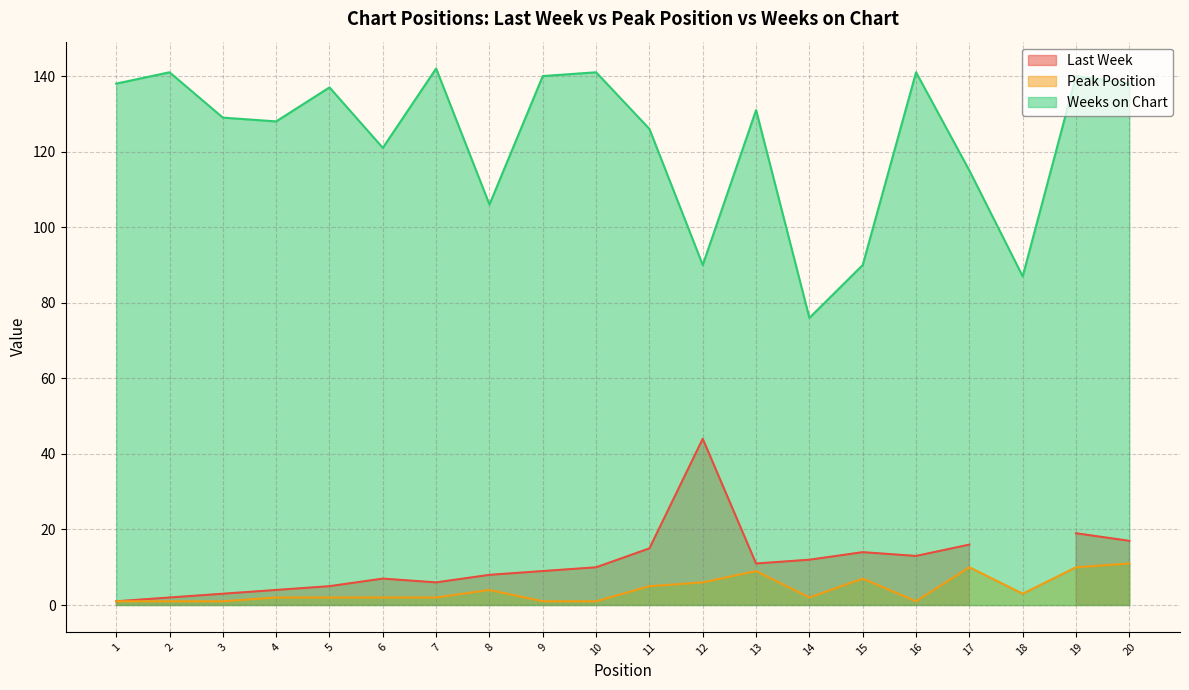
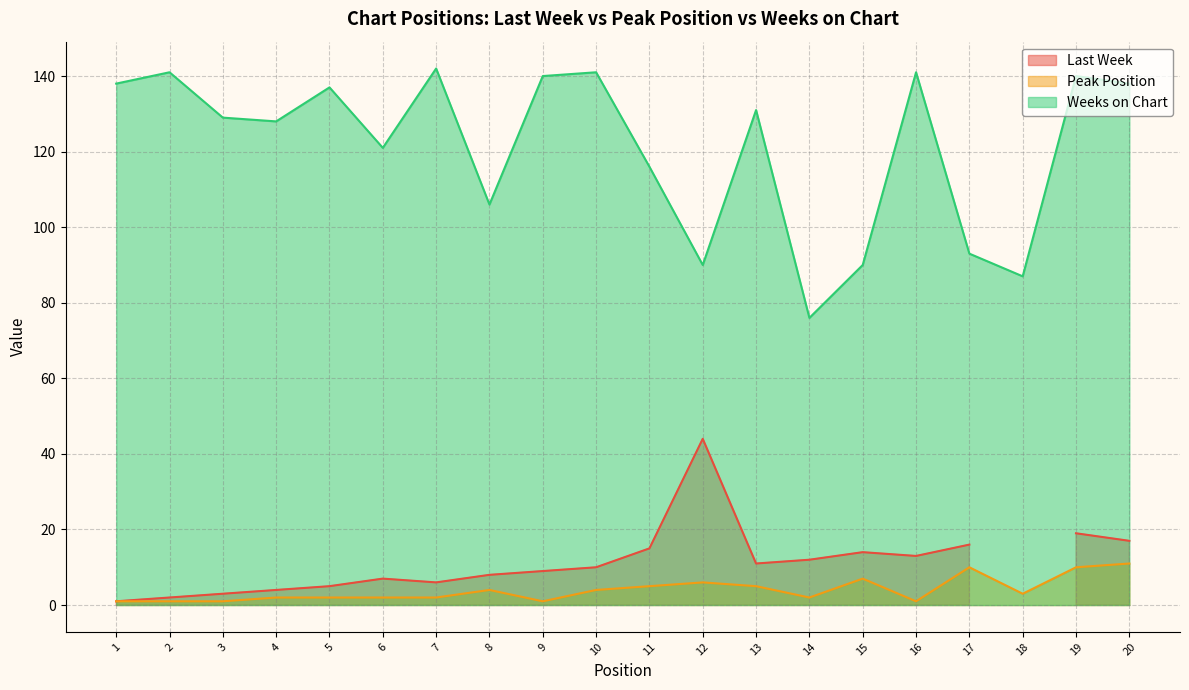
  {
    "Peak Position": {
      "2": 1,
      "3": 1,
      "4": 2,
      "5": 2,
      "6": 2,
      "7": 2,
      "8": 4,
      "9": 1,
-     "10": 1,
+     "10": 4,
      "11": 5,
      "12": 6,
-     "13": 9,
+     "13": 5,
      "14": 2,
      "15": 7,
      "16": 1,
      "17": 10,
      "18": 3,
      "19": 10,
      "20": 11
    },
    "Weeks on Chart": {
      "1": 138,
      "2": 141,
      "3": 129,
      "4": 128,
      "5": 137,
      "6": 121,
      "7": 142,
      "8": 106,
      "9": 140,
      "10": 141,
-     "11": 126,
+     "11": 116,
      "12": 90,
      "13": 131,
      "14": 76,
      "15": 90,
      "16": 141,
-     "17": 115,
+     "17": 93,
      "18": 87
    }
  }
